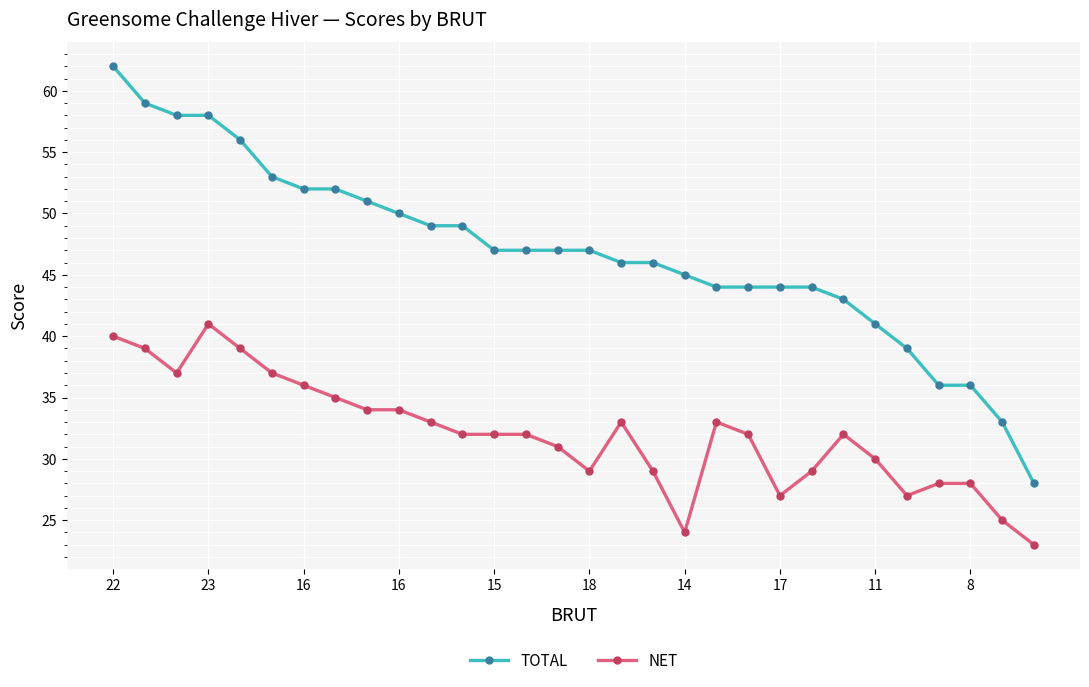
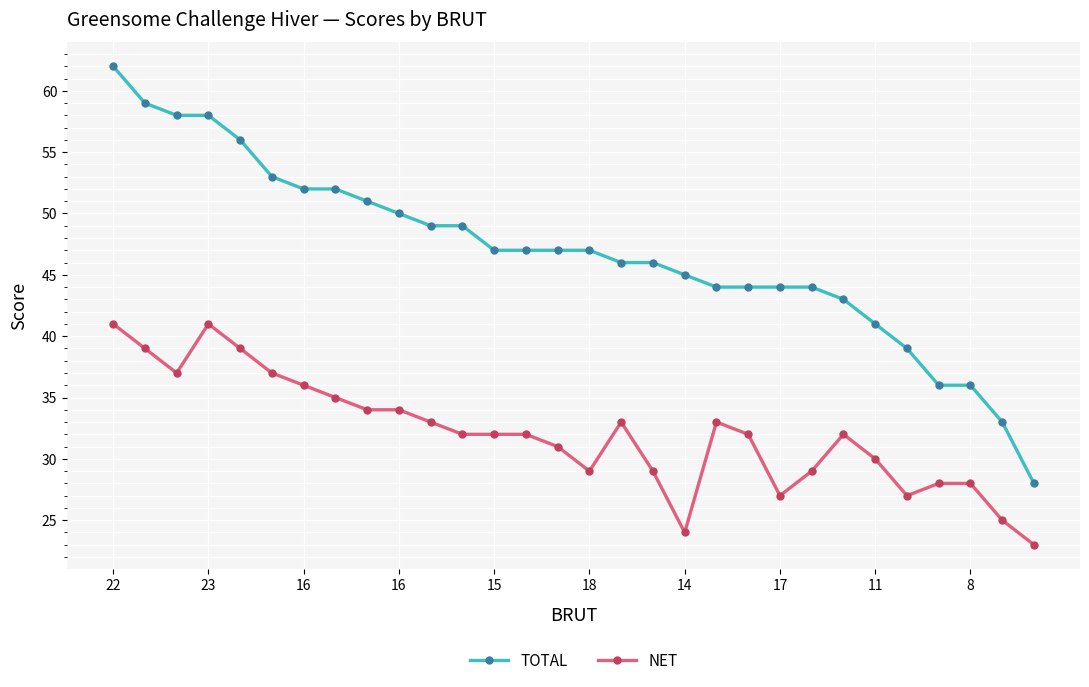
  {
    "TOTAL": {
      "22": 62,
      "23": 58,
      "18": 47,
      "14": 45
    },
    "NET": {
-     "22": 40,
+     "22": 41,
      "23": 41,
      "18": 29,
      "14": 24
    }
  }
